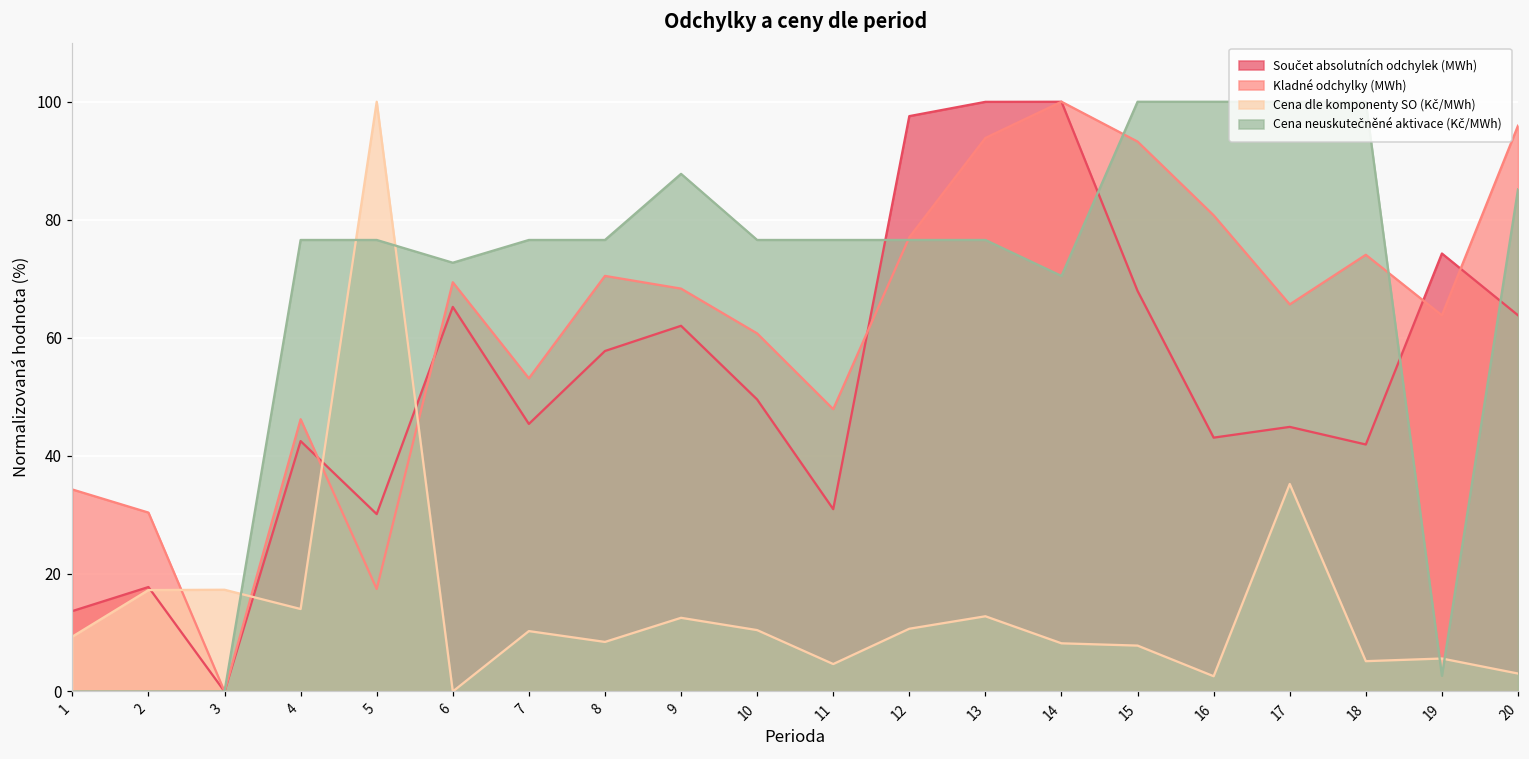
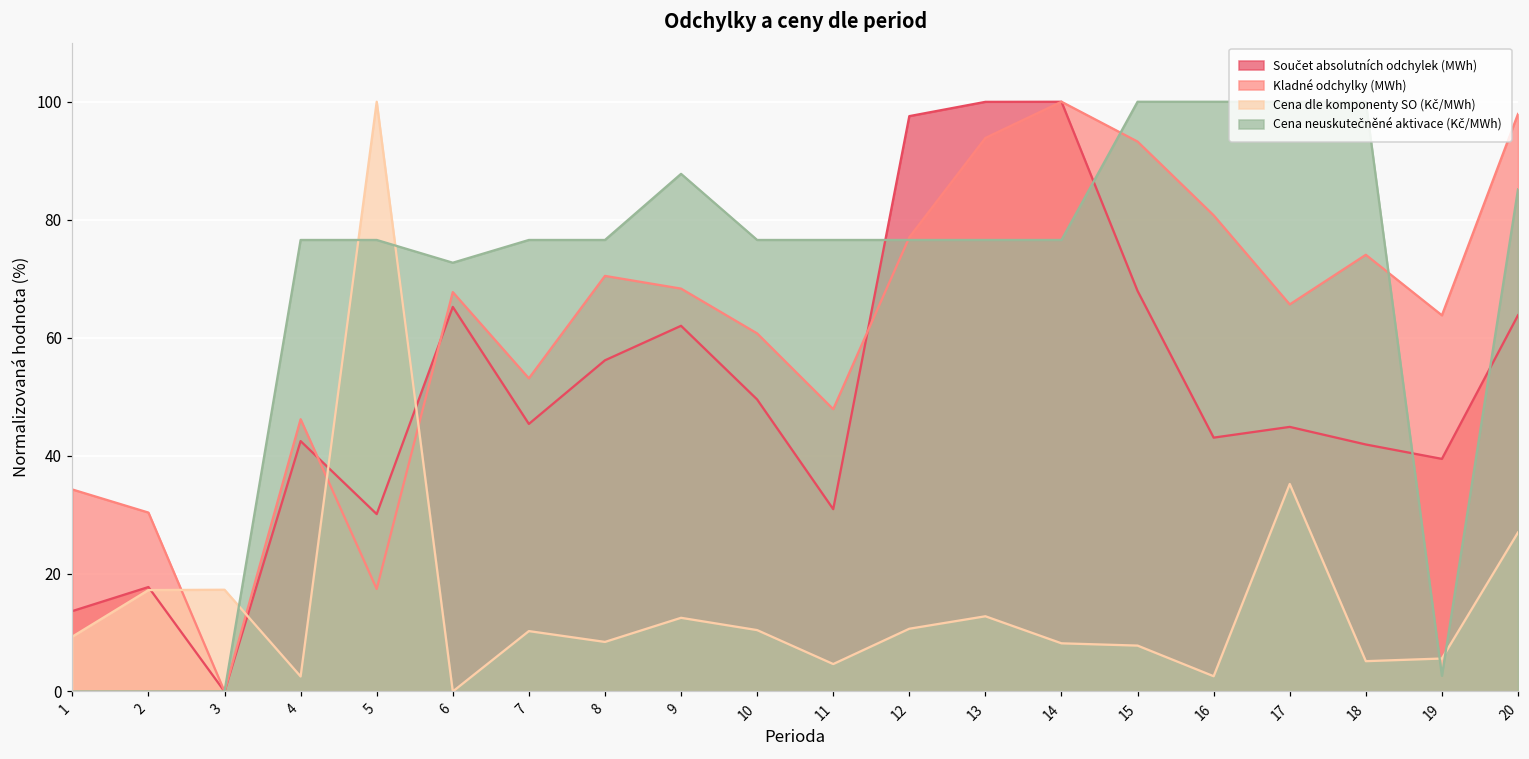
  {
    "Součet absolutních odchylek (MWh)": {
      "1": 14,
      "2": 18,
      "4": 42,
      "5": 30,
      "6": 65,
      "7": 45,
-     "8": 58,
+     "8": 56,
      "9": 62,
      "10": 50,
      "11": 31,
      "12": 98,
      "13": 100,
      "15": 68,
      "16": 43,
      "17": 45,
      "18": 42,
-     "19": 74,
+     "19": 39,
      "20": 64
    },
    "Kladné odchylky (MWh)": {
      "1": 34,
      "2": 30,
      "4": 46,
      "5": 17,
-     "6": 69,
+     "6": 68,
      "7": 53,
      "8": 70,
      "9": 68,
      "10": 61,
      "11": 48,
      "13": 94,
      "15": 93,
      "16": 81,
      "17": 66,
      "18": 74,
      "19": 64,
-     "20": 96
+     "20": 98
    },
    "Cena dle komponenty SO (Kč/MWh)": {
      "1": 9,
      "2": 17,
      "3": 17,
-     "4": 14,
+     "4": 3,
      "5": 100,
      "6": 0,
      "7": 10,
      "8": 8,
      "9": 12,
      "10": 10,
      "11": 5,
      "12": 11,
      "13": 13,
      "14": 8,
      "15": 8,
      "16": 3,
      "17": 35,
      "18": 5,
      "19": 6,
-     "20": 3
+     "20": 27
    },
    "Cena neuskutečněné aktivace (Kč/MWh)": {
      "1": 0,
      "2": 0,
      "4": 77,
      "5": 77,
      "6": 73,
      "7": 77,
      "8": 77,
      "9": 88,
      "10": 77,
      "11": 77,
      "13": 77,
-     "14": 70,
+     "14": 77,
      "15": 100,
      "16": 100,
      "19": 3,
      "20": 85
    }
  }
